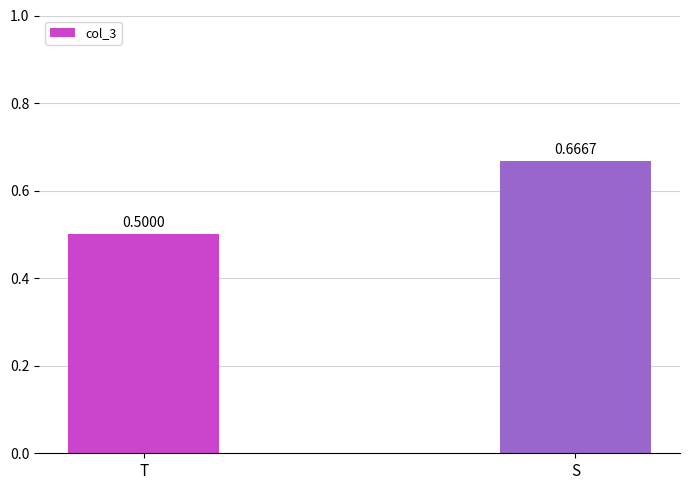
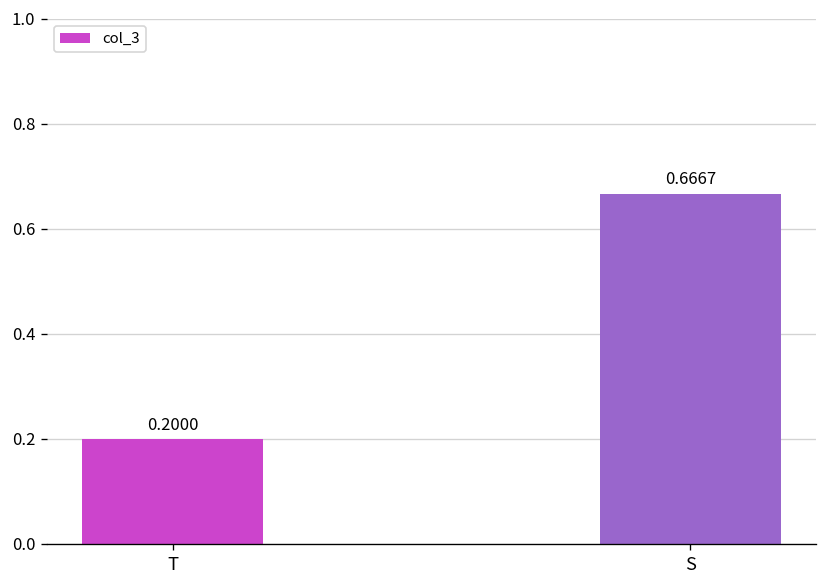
  {
-   "T": 0.5000,
+   "T": 0.2000,
    "S": 0.6667
  }
